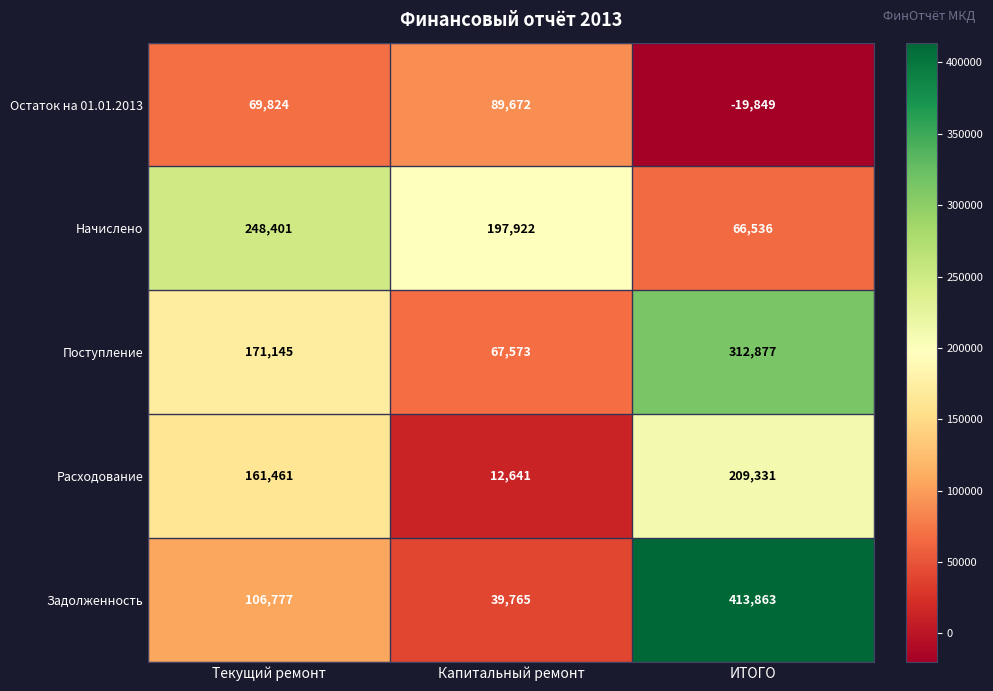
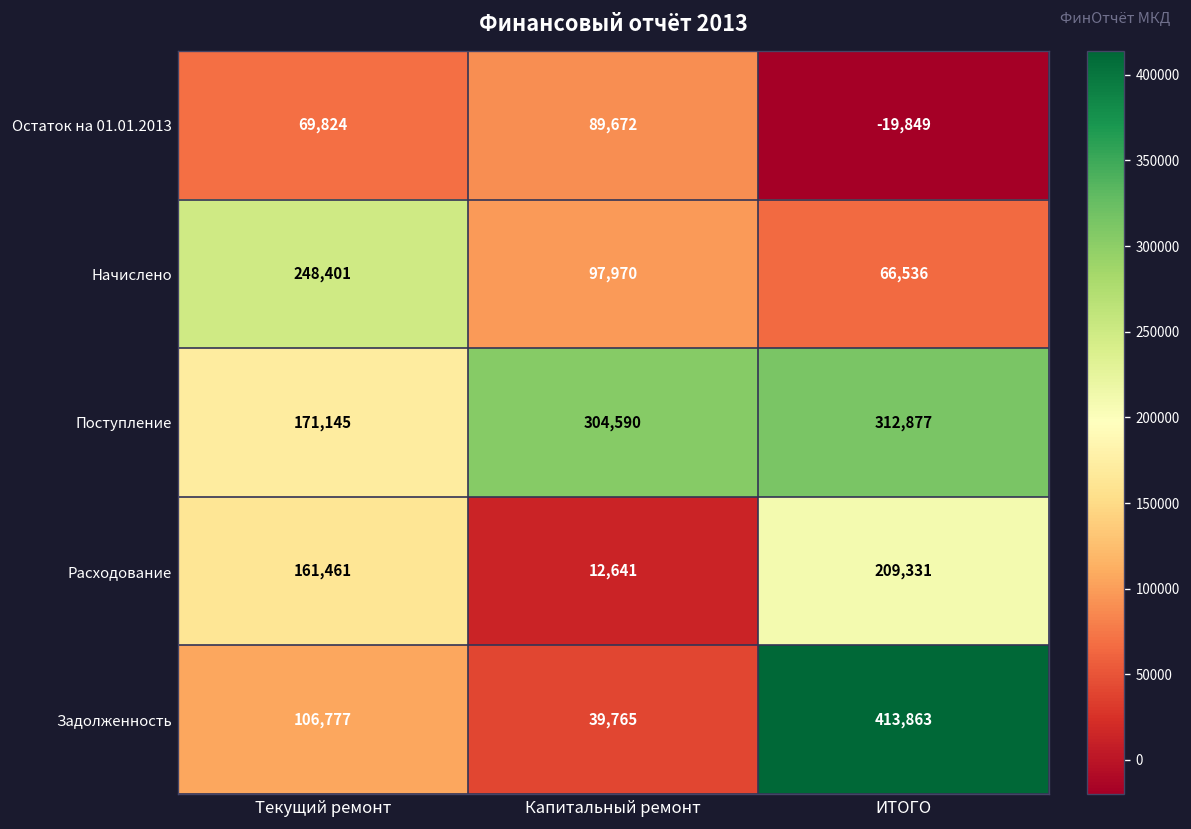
  {
    "Остаток на 01.01.2013": {
      "Текущий ремонт": "69,824",
      "Капитальный ремонт": "89,672",
      "ИТОГО": "-19,849"
    },
    "Начислено": {
      "Текущий ремонт": "248,401",
-     "Капитальный ремонт": "197,922",
+     "Капитальный ремонт": "97,970",
      "ИТОГО": "66,536"
    },
    "Поступление": {
      "Текущий ремонт": "171,145",
-     "Капитальный ремонт": "67,573",
+     "Капитальный ремонт": "304,590",
      "ИТОГО": "312,877"
    },
    "Расходование": {
      "Текущий ремонт": "161,461",
      "Капитальный ремонт": "12,641",
      "ИТОГО": "209,331"
    },
    "Задолженность": {
      "Текущий ремонт": "106,777",
      "Капитальный ремонт": "39,765",
      "ИТОГО": "413,863"
    }
  }
